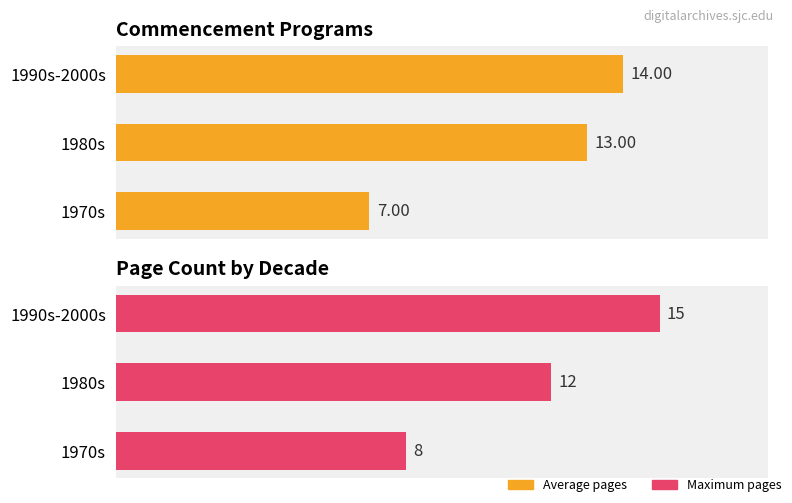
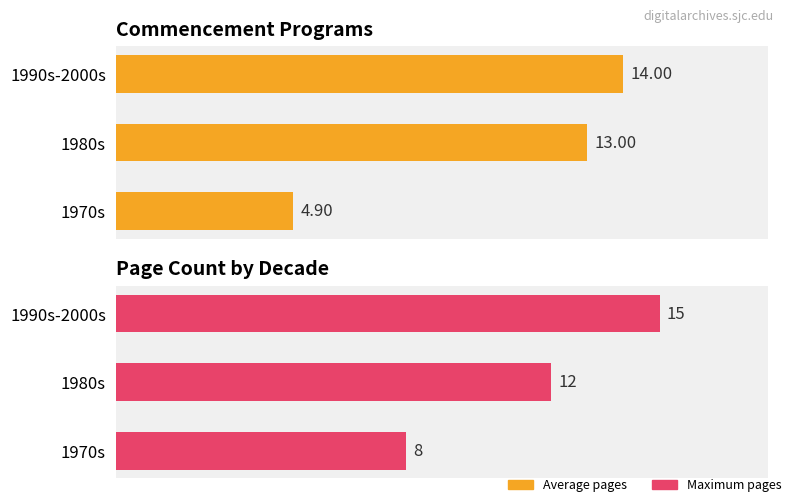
  {
    "Commencement Programs": {
      "1990s-2000s": 14.00,
      "1980s": 13.00,
-     "1970s": 7.00
+     "1970s": 4.90
    },
    "Page Count by Decade": {
      "1990s-2000s": 15,
      "1980s": 12,
      "1970s": 8
    }
  }
